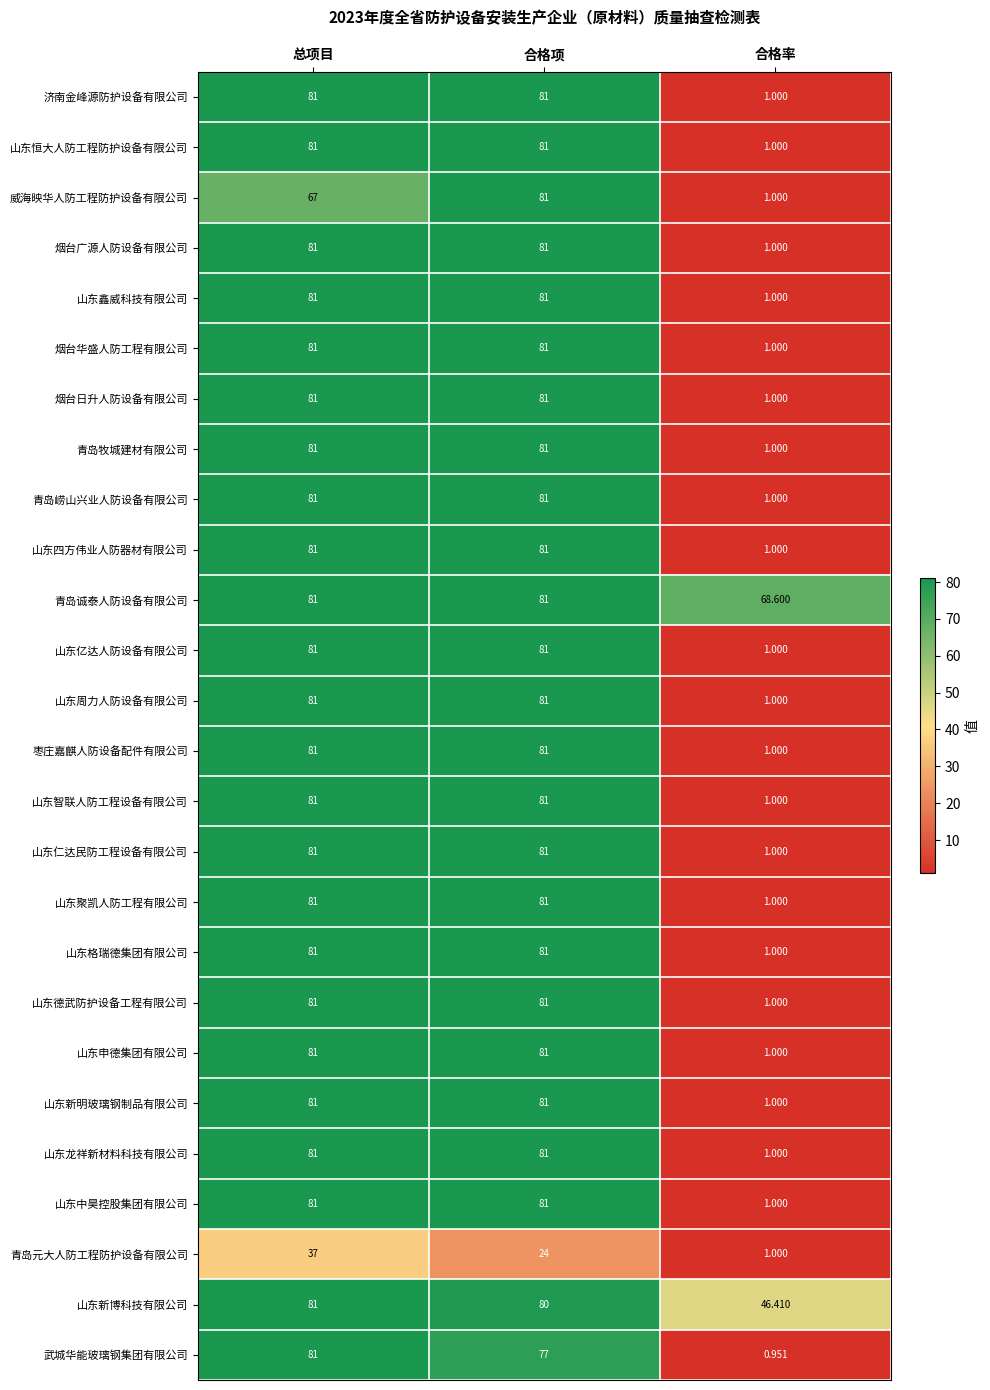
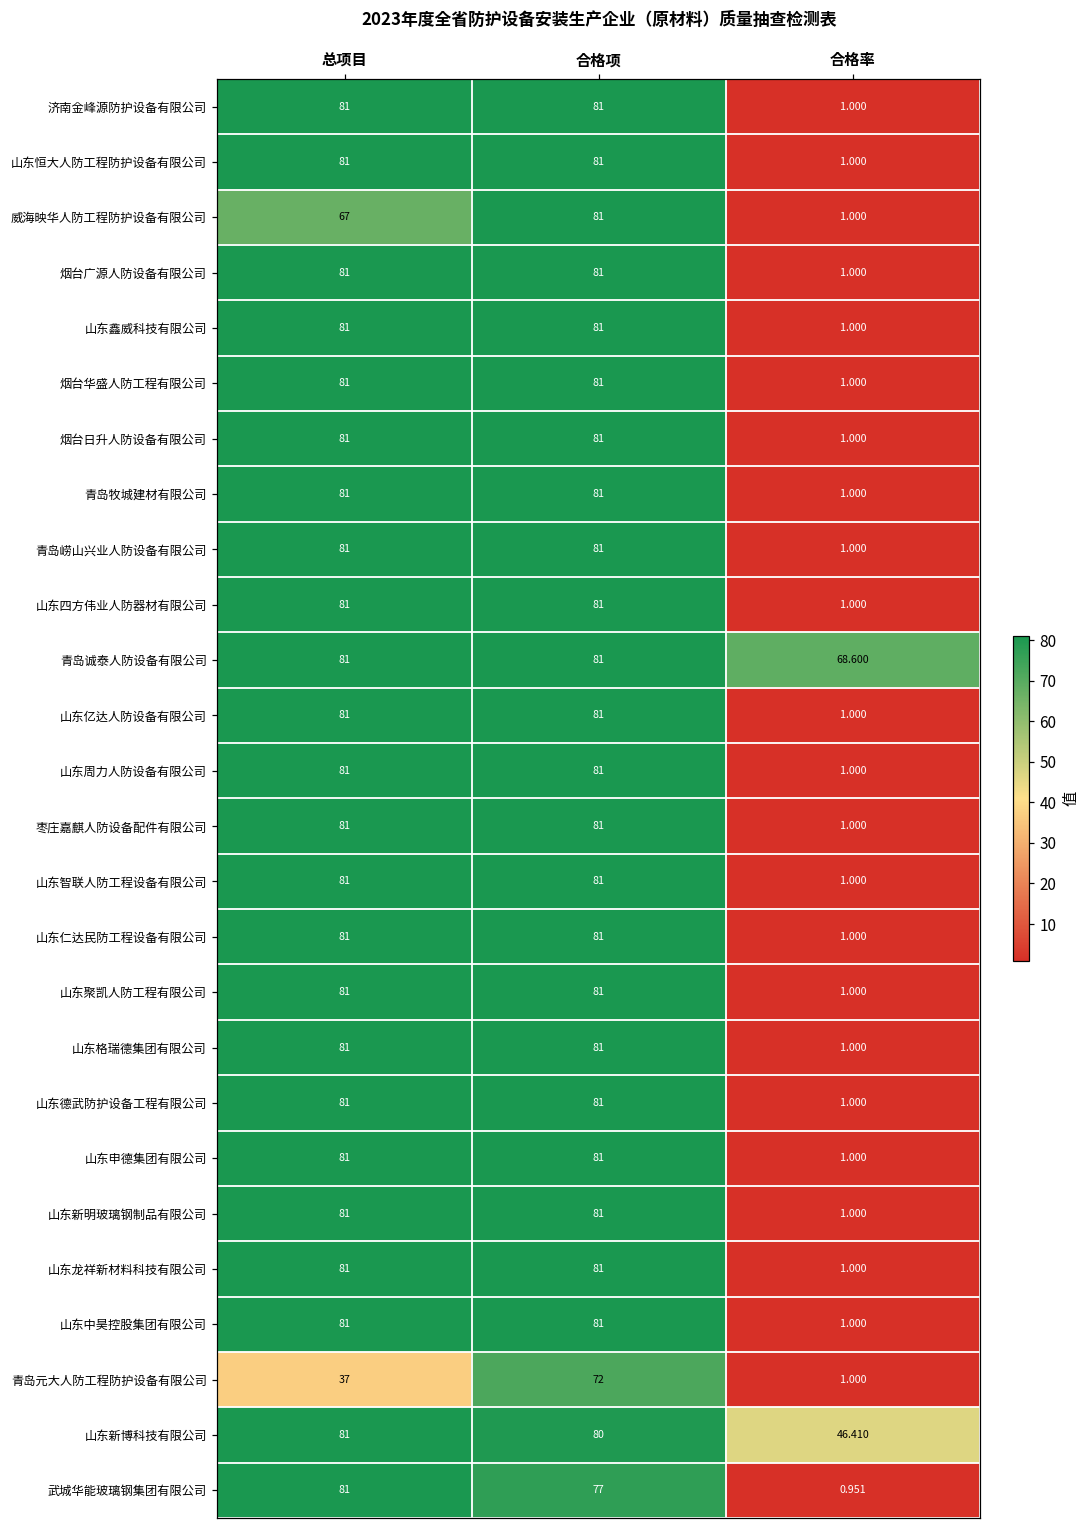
  {
    "济南金峰源防护设备有限公司": {
      "总项目": 81,
      "合格项": 81,
      "合格率": 1.000
    },
    "山东恒大人防工程防护设备有限公司": {
      "总项目": 81,
      "合格项": 81,
      "合格率": 1.000
    },
    "威海映华人防工程防护设备有限公司": {
      "总项目": 67,
      "合格项": 81,
      "合格率": 1.000
    },
    "烟台广源人防设备有限公司": {
      "总项目": 81,
      "合格项": 81,
      "合格率": 1.000
    },
    "山东鑫威科技有限公司": {
      "总项目": 81,
      "合格项": 81,
      "合格率": 1.000
    },
    "烟台华盛人防工程有限公司": {
      "总项目": 81,
      "合格项": 81,
      "合格率": 1.000
    },
    "烟台日升人防设备有限公司": {
      "总项目": 81,
      "合格项": 81,
      "合格率": 1.000
    },
    "青岛牧城建材有限公司": {
      "总项目": 81,
      "合格项": 81,
      "合格率": 1.000
    },
    "青岛崂山兴业人防设备有限公司": {
      "总项目": 81,
      "合格项": 81,
      "合格率": 1.000
    },
    "山东四方伟业人防器材有限公司": {
      "总项目": 81,
      "合格项": 81,
      "合格率": 1.000
    },
    "青岛诚泰人防设备有限公司": {
      "总项目": 81,
      "合格项": 81,
      "合格率": 68.600
    },
    "山东亿达人防设备有限公司": {
      "总项目": 81,
      "合格项": 81,
      "合格率": 1.000
    },
    "山东周力人防设备有限公司": {
      "总项目": 81,
      "合格项": 81,
      "合格率": 1.000
    },
    "枣庄嘉麒人防设备配件有限公司": {
      "总项目": 81,
      "合格项": 81,
      "合格率": 1.000
    },
    "山东智联人防工程设备有限公司": {
      "总项目": 81,
      "合格项": 81,
      "合格率": 1.000
    },
    "山东仁达民防工程设备有限公司": {
      "总项目": 81,
      "合格项": 81,
      "合格率": 1.000
    },
    "山东聚凯人防工程有限公司": {
      "总项目": 81,
      "合格项": 81,
      "合格率": 1.000
    },
    "山东格瑞德集团有限公司": {
      "总项目": 81,
      "合格项": 81,
      "合格率": 1.000
    },
    "山东德武防护设备工程有限公司": {
      "总项目": 81,
      "合格项": 81,
      "合格率": 1.000
    },
    "山东申德集团有限公司": {
      "总项目": 81,
      "合格项": 81,
      "合格率": 1.000
    },
    "山东新明玻璃钢制品有限公司": {
      "总项目": 81,
      "合格项": 81,
      "合格率": 1.000
    },
    "山东龙祥新材料科技有限公司": {
      "总项目": 81,
      "合格项": 81,
      "合格率": 1.000
    },
    "山东中昊控股集团有限公司": {
      "总项目": 81,
      "合格项": 81,
      "合格率": 1.000
    },
    "青岛元大人防工程防护设备有限公司": {
      "总项目": 37,
-     "合格项": 24,
+     "合格项": 72,
      "合格率": 1.000
    },
    "山东新博科技有限公司": {
      "总项目": 81,
      "合格项": 80,
      "合格率": 46.410
    },
    "武城华能玻璃钢集团有限公司": {
      "总项目": 81,
      "合格项": 77,
      "合格率": 0.951
    }
  }
